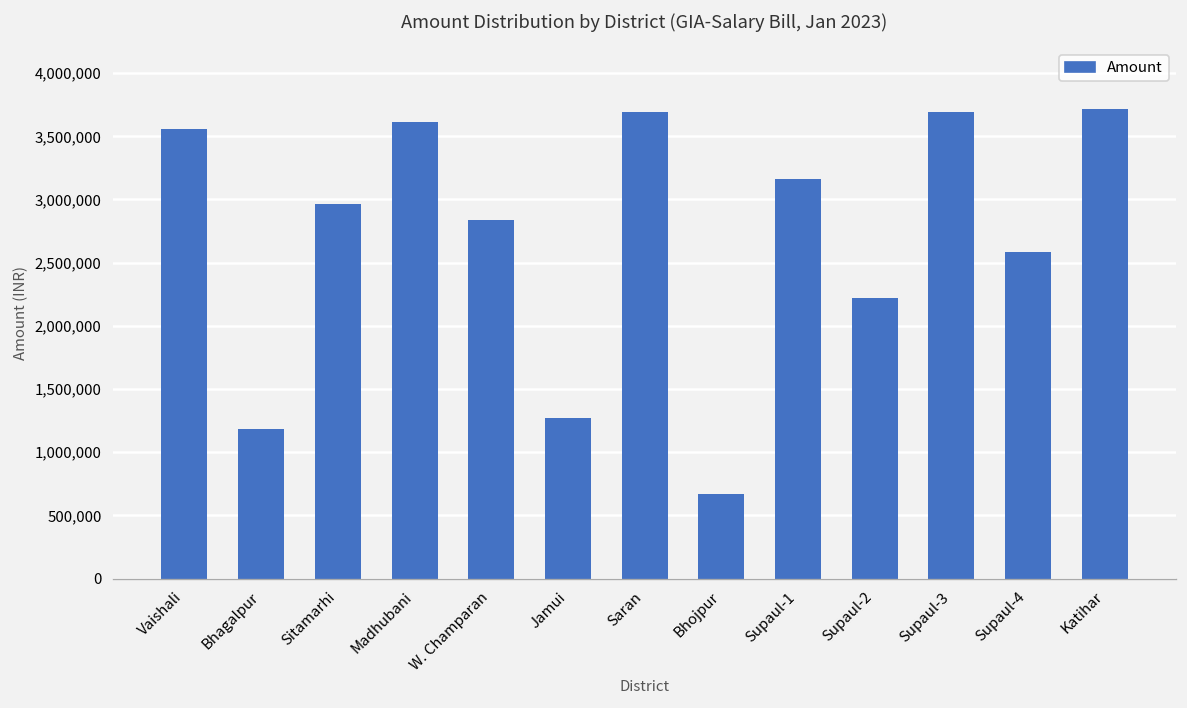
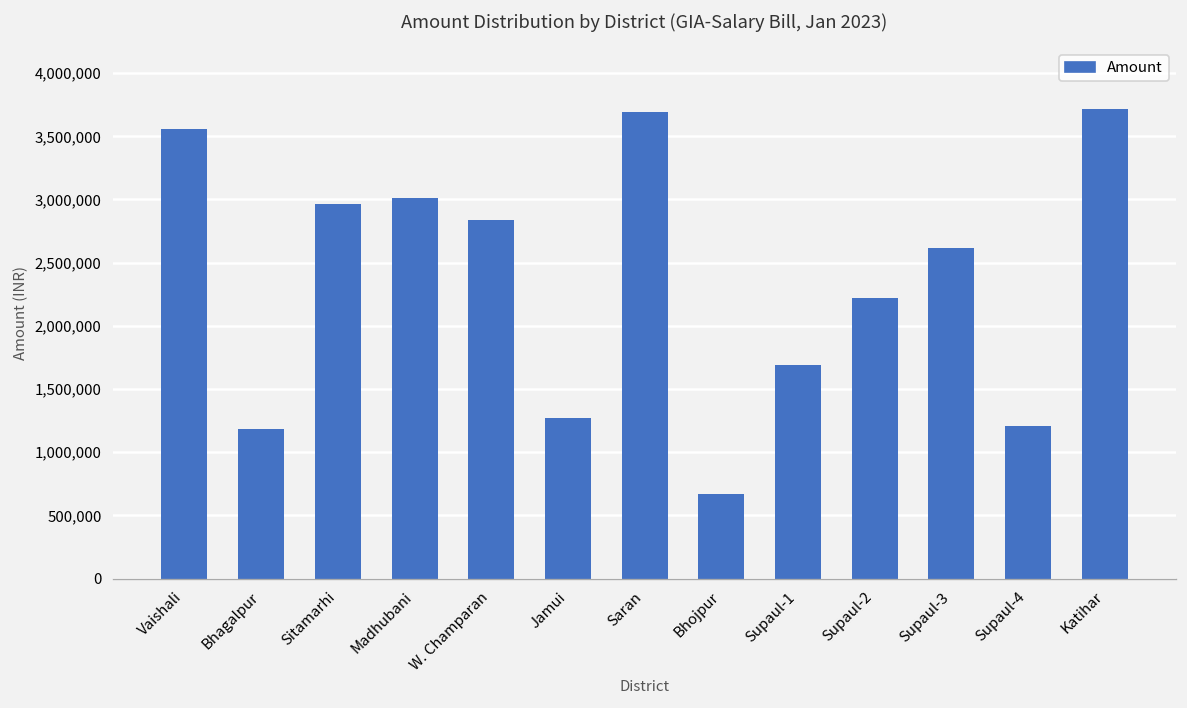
  {
    "Vaishali": "3,560,000",
    "Bhagalpur": "1,190,000",
    "Sitamarhi": "2,960,000",
-   "Madhubani": "3,610,000",
+   "Madhubani": "3,010,000",
    "W. Champaran": "2,840,000",
    "Jamui": "1,270,000",
    "Saran": "3,690,000",
    "Bhojpur": "670,000",
-   "Supaul-1": "3,160,000",
+   "Supaul-1": "1,690,000",
    "Supaul-2": "2,220,000",
-   "Supaul-3": "3,690,000",
-   "Supaul-4": "2,580,000",
+   "Supaul-3": "2,610,000",
+   "Supaul-4": "1,210,000",
    "Katihar": "3,720,000"
  }
